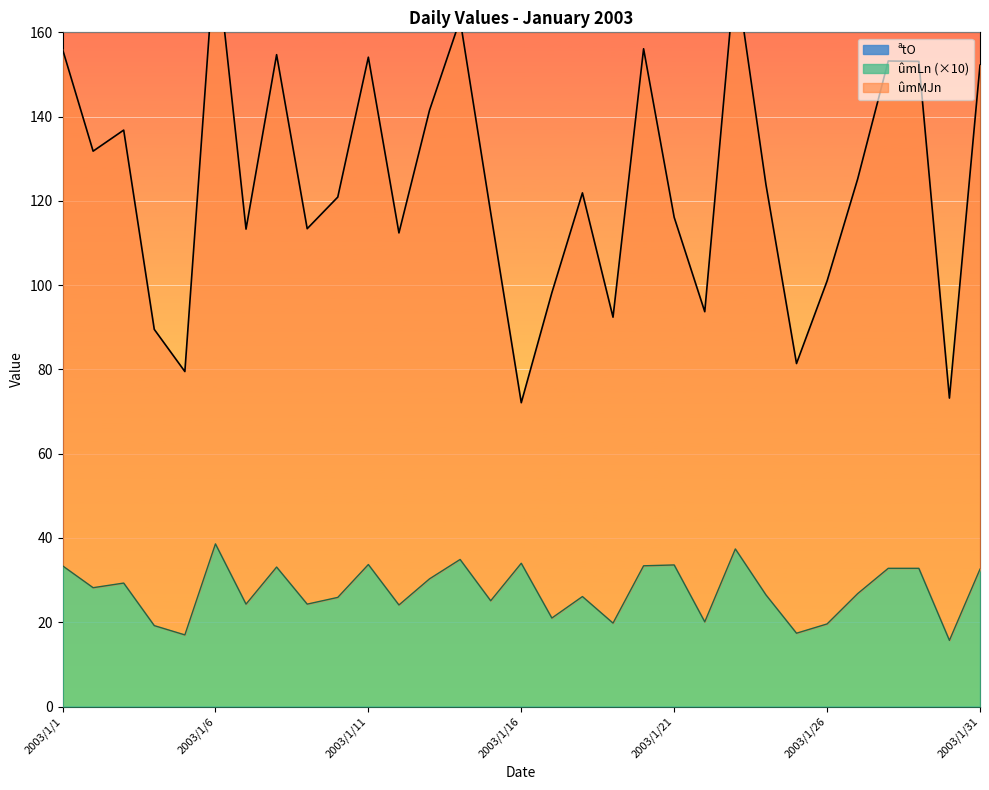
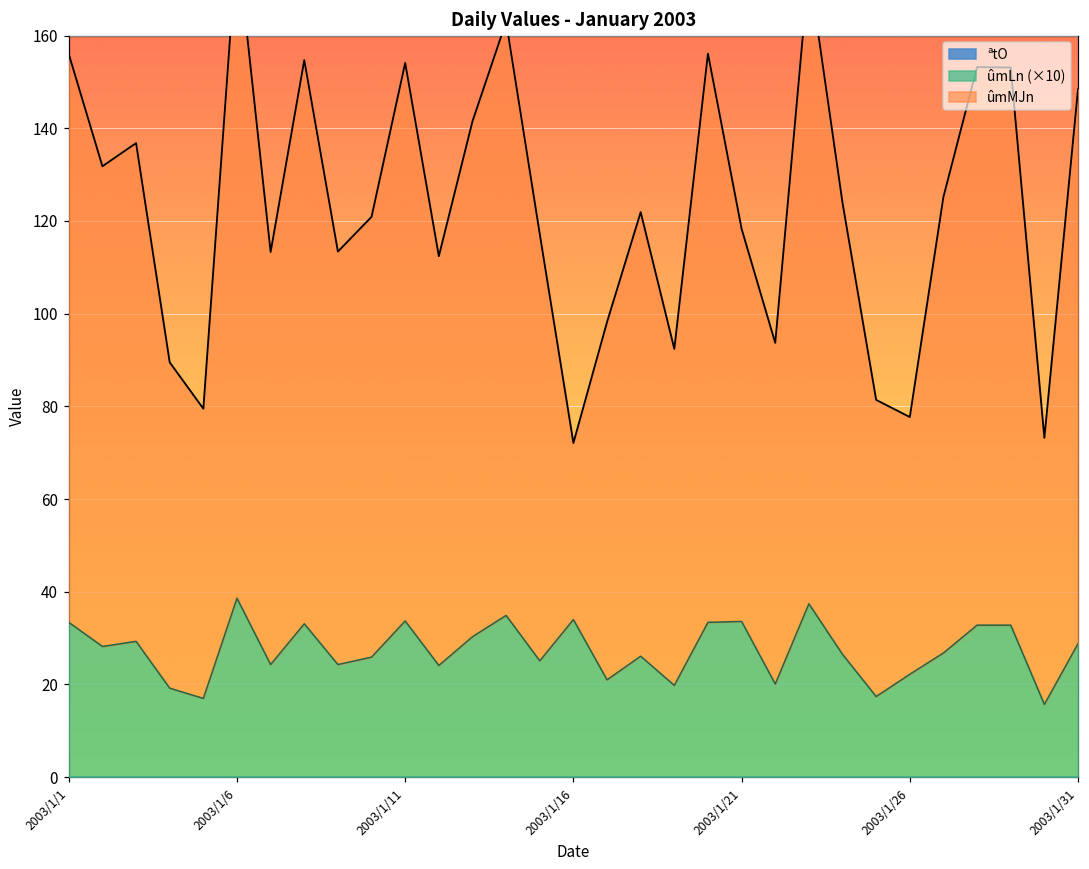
  {
    "ªtO": {
      "2003/1/1": 0,
      "2003/1/6": 0,
      "2003/1/11": 0,
      "2003/1/16": 0,
      "2003/1/21": 0,
      "2003/1/26": 0,
      "2003/1/31": 0
    },
    "ûmLn (×10)": {
      "2003/1/1": 33,
      "2003/1/6": 39,
      "2003/1/11": 34,
      "2003/1/16": 34,
      "2003/1/21": 34,
-     "2003/1/26": 20,
-     "2003/1/31": 33
+     "2003/1/26": 22,
+     "2003/1/31": 29
    },
    "ûmMJn": {
      "2003/1/1": 123,
      "2003/1/11": 120,
      "2003/1/16": 38,
-     "2003/1/21": 83,
-     "2003/1/26": 81,
+     "2003/1/21": 85,
+     "2003/1/26": 56,
      "2003/1/31": 120
    }
  }
